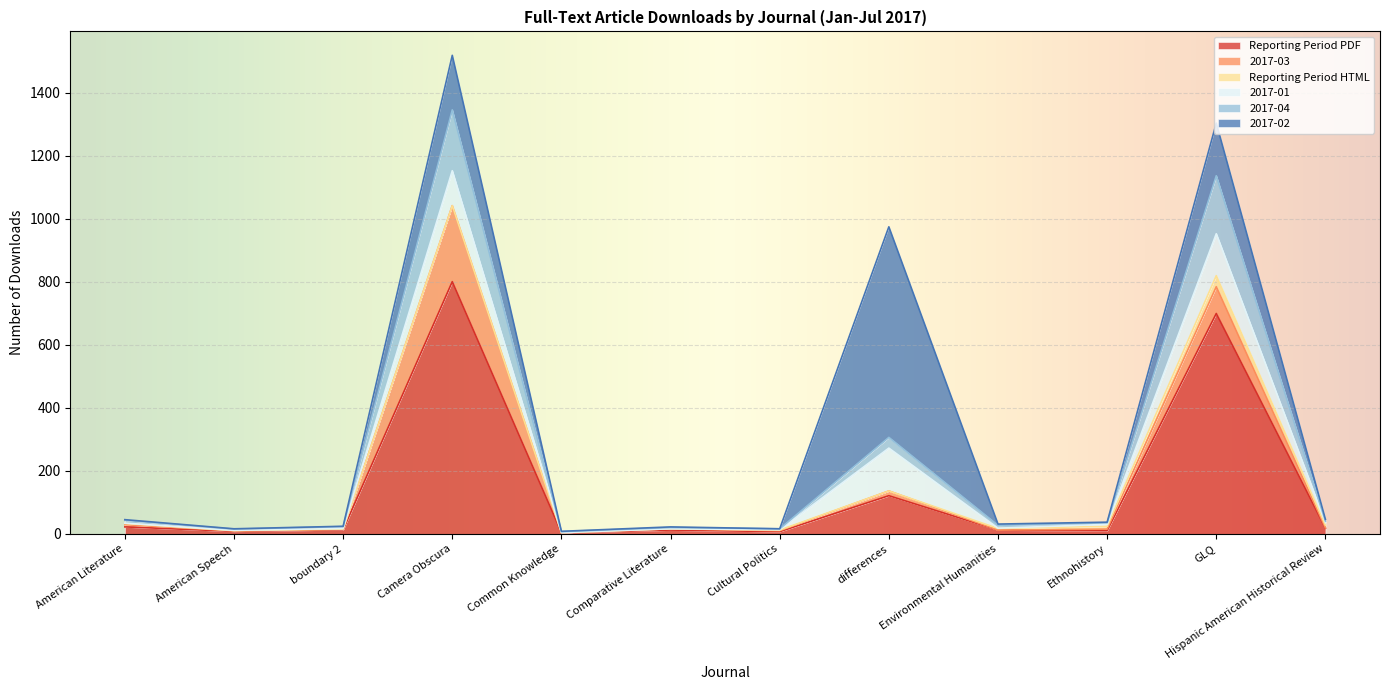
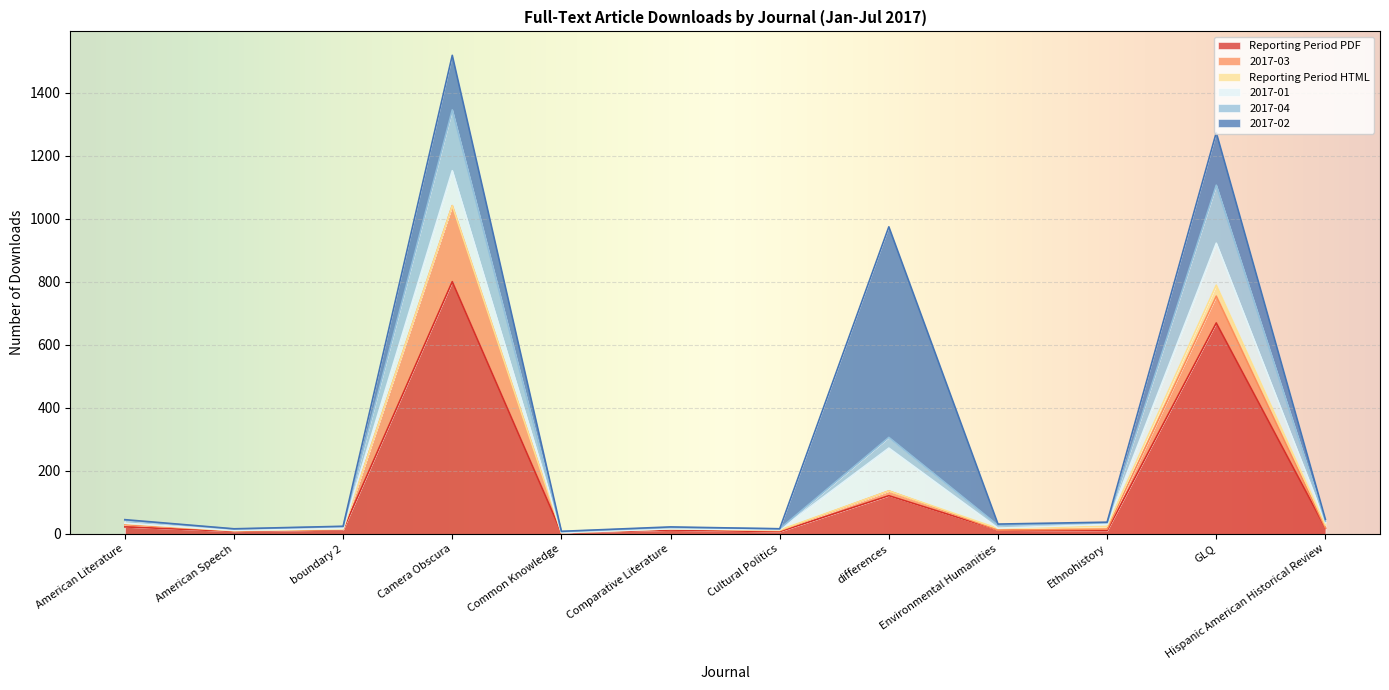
  {
    "Reporting Period PDF": {
      "Camera Obscura": 800,
      "differences": 120,
-     "GLQ": 700
+     "GLQ": 670
    },
    "2017-03": {
      "GLQ": 90
    },
    "Reporting Period HTML": {
      "GLQ": 40
    },
    "2017-01": {
      "Camera Obscura": 110,
      "differences": 140,
      "GLQ": 130
    },
    "2017-04": {
      "Camera Obscura": 190,
      "differences": 30,
      "GLQ": 180
    },
    "2017-02": {
      "Camera Obscura": 170,
      "differences": 670
    }
  }
